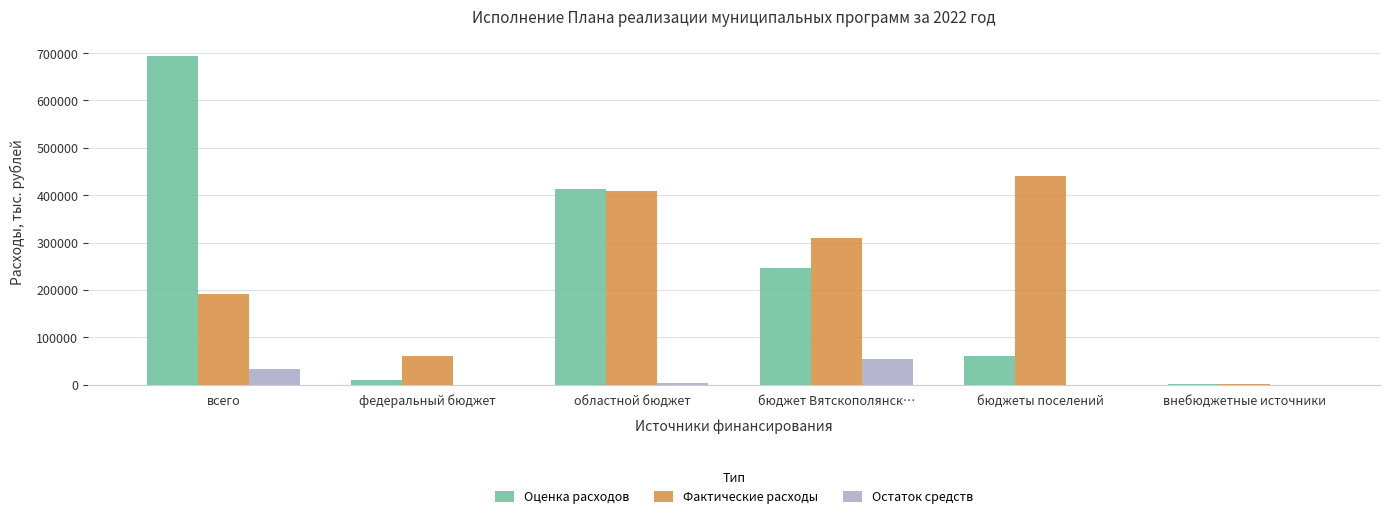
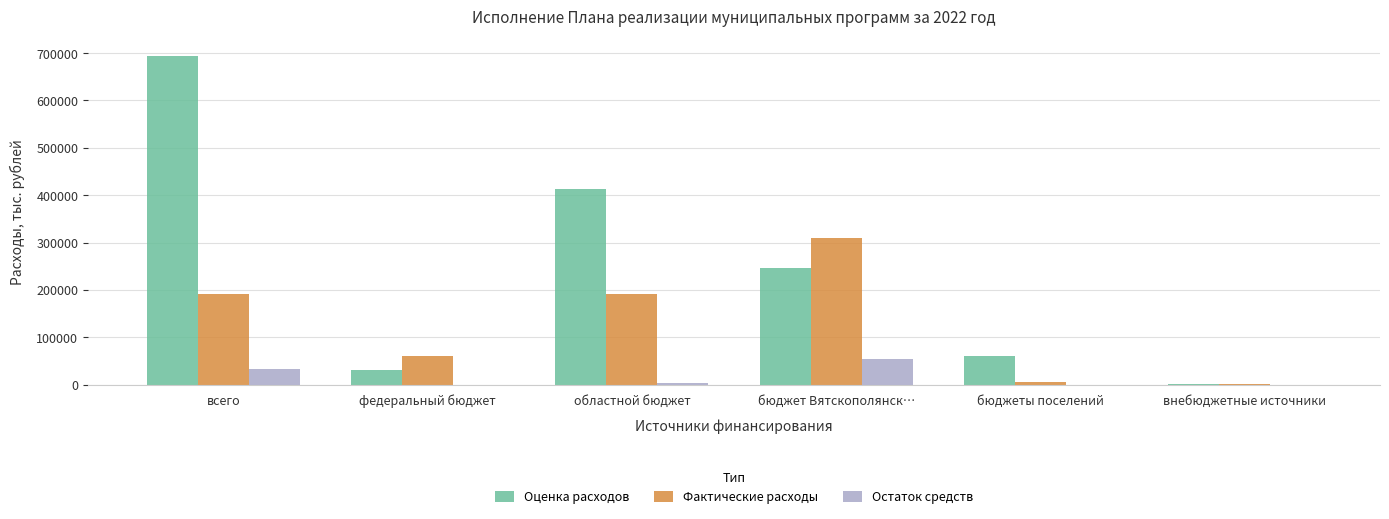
  {
    "Оценка расходов": {
      "всего": 690000,
-     "федеральный бюджет": 10000,
+     "федеральный бюджет": 30000,
      "областной бюджет": 410000,
      "бюджет Вятскополянск…": 250000,
      "бюджеты поселений": 60000
    },
    "Фактические расходы": {
      "всего": 190000,
      "федеральный бюджет": 60000,
-     "областной бюджет": 410000,
+     "областной бюджет": 190000,
      "бюджет Вятскополянск…": 310000,
-     "бюджеты поселений": 440000
+     "бюджеты поселений": 10000
    },
    "Остаток средств": {
      "всего": 30000,
      "бюджет Вятскополянск…": 50000
    }
  }
